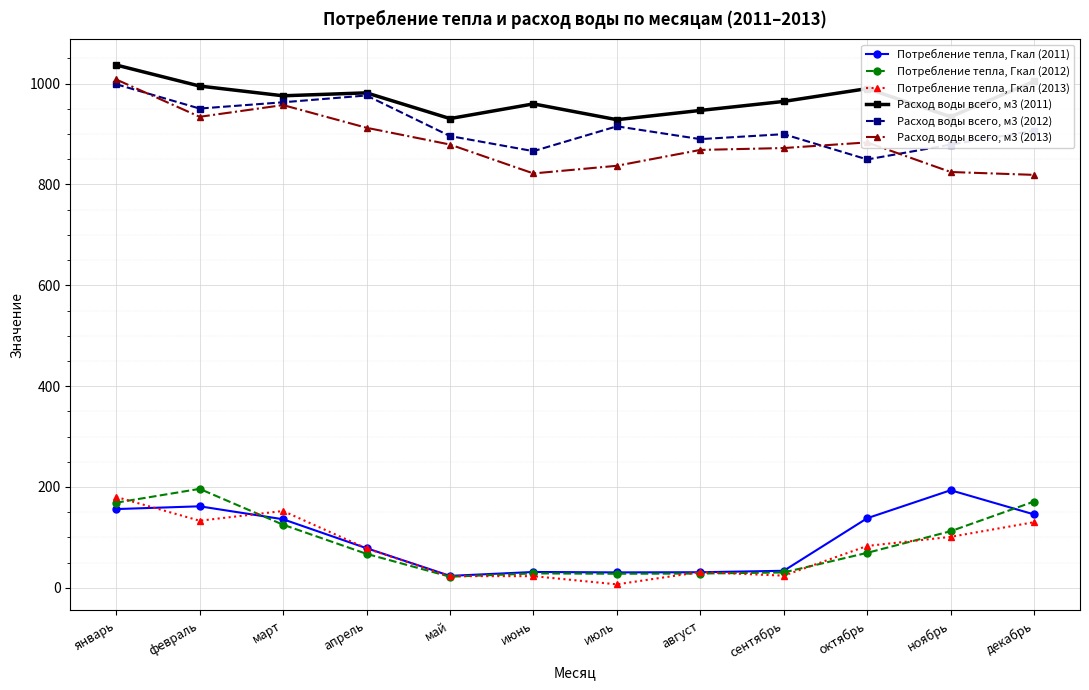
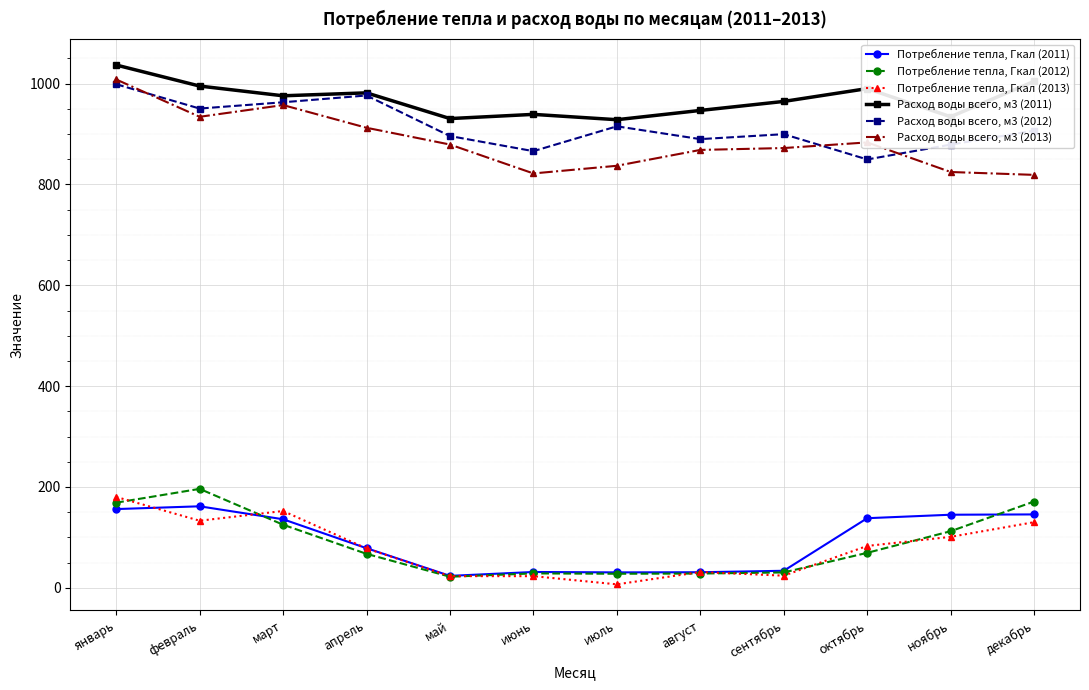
  {
    "Потребление тепла, Гкал (2011)": {
      "январь": 160,
      "февраль": 160,
      "март": 140,
      "октябрь": 140,
-     "ноябрь": 190,
+     "ноябрь": 140,
      "декабрь": 150
    },
    "Потребление тепла, Гкал (2012)": {
      "январь": 170,
      "февраль": 200,
      "март": 130,
      "апрель": 70,
      "октябрь": 70,
      "ноябрь": 110,
      "декабрь": 170
    },
    "Потребление тепла, Гкал (2013)": {
      "январь": 180,
      "февраль": 130,
      "март": 150,
      "июнь": 20,
      "июль": 10,
      "сентябрь": 20,
      "октябрь": 80,
      "ноябрь": 100,
      "декабрь": 130
    },
    "Расход воды всего, м3 (2011)": {
      "январь": 1040,
      "февраль": 1000,
      "март": 980,
      "апрель": 980,
      "май": 930,
-     "июнь": 960,
+     "июнь": 940,
      "июль": 930,
      "август": 950,
      "сентябрь": 960
    },
    "Расход воды всего, м3 (2012)": {
      "январь": 1000,
      "февраль": 950,
      "март": 960,
      "апрель": 980,
      "май": 900,
      "июнь": 870,
      "июль": 920,
      "август": 890,
      "сентябрь": 900,
      "октябрь": 850
    },
    "Расход воды всего, м3 (2013)": {
      "январь": 1010,
      "февраль": 930,
      "март": 960,
      "апрель": 910,
      "май": 880,
      "июнь": 820,
      "июль": 840,
      "август": 870,
      "сентябрь": 870,
      "ноябрь": 820,
      "декабрь": 820
    }
  }
